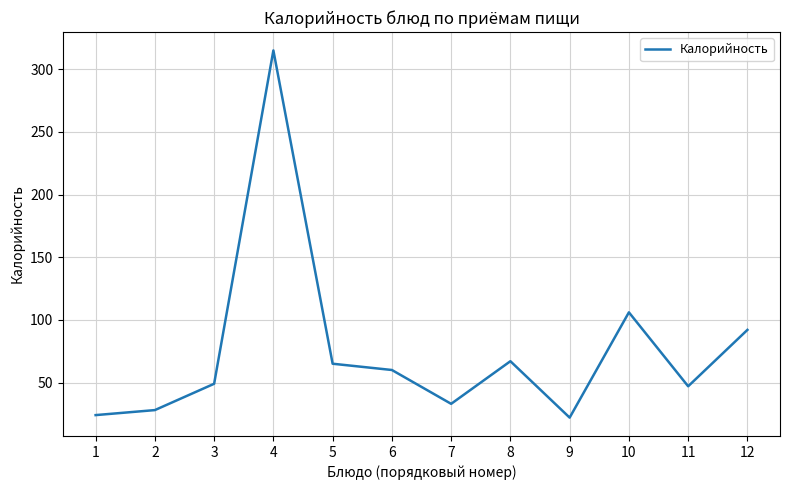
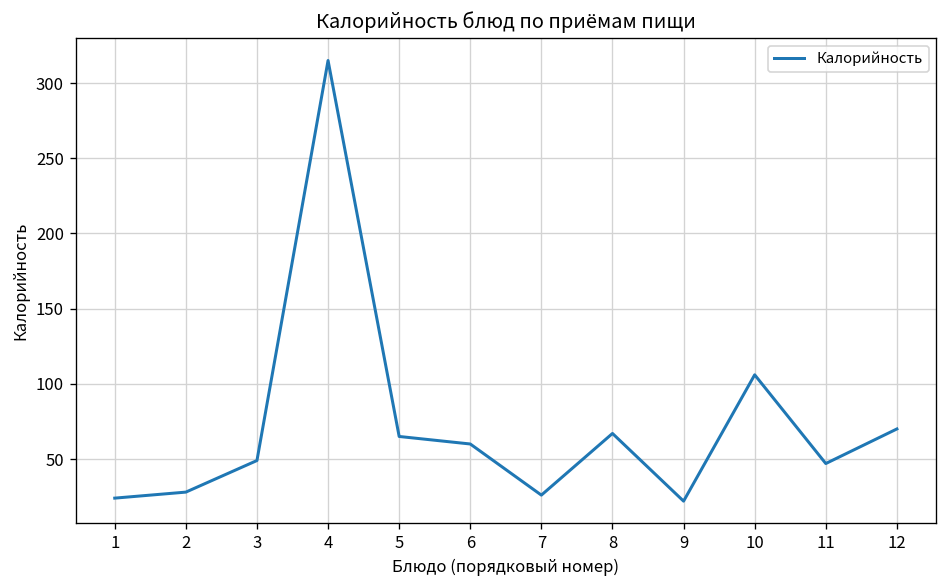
  {
    "1": 24,
    "2": 28,
    "3": 49,
    "4": 315,
    "5": 65,
    "6": 60,
-   "7": 33,
+   "7": 26,
    "8": 67,
    "9": 22,
    "10": 106,
    "11": 47,
-   "12": 92
+   "12": 70
  }
